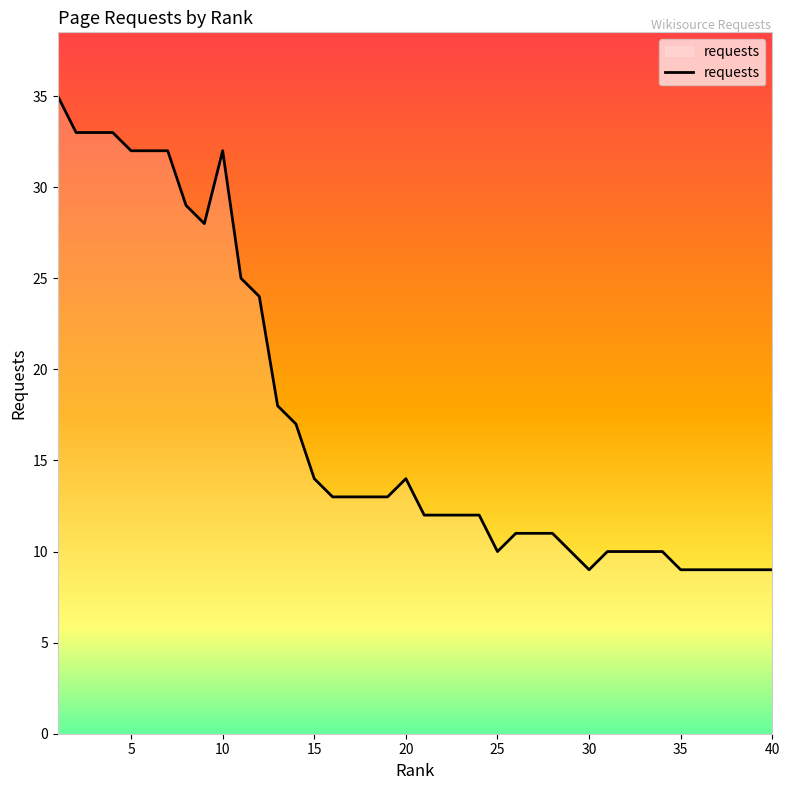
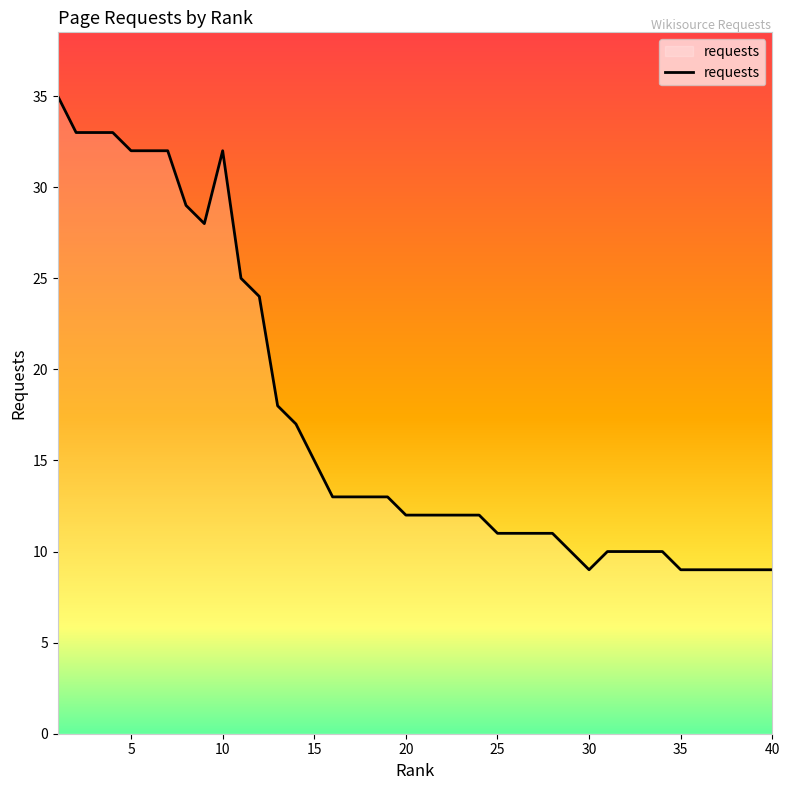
  {
    "5": 32,
    "10": 32,
-   "15": 14,
-   "20": 14,
-   "25": 10,
+   "15": 15,
+   "20": 12,
+   "25": 11,
    "30": 9,
    "35": 9,
    "40": 9
  }
